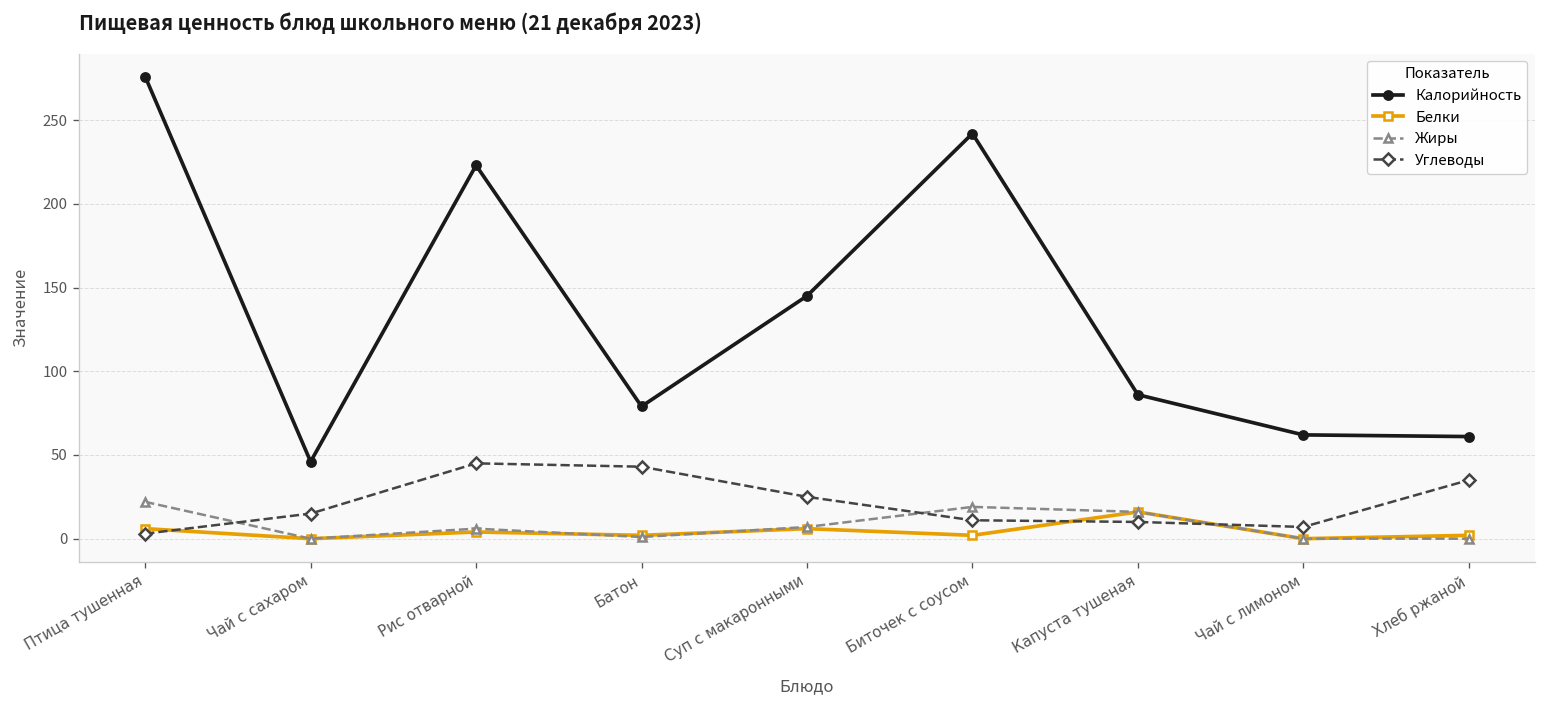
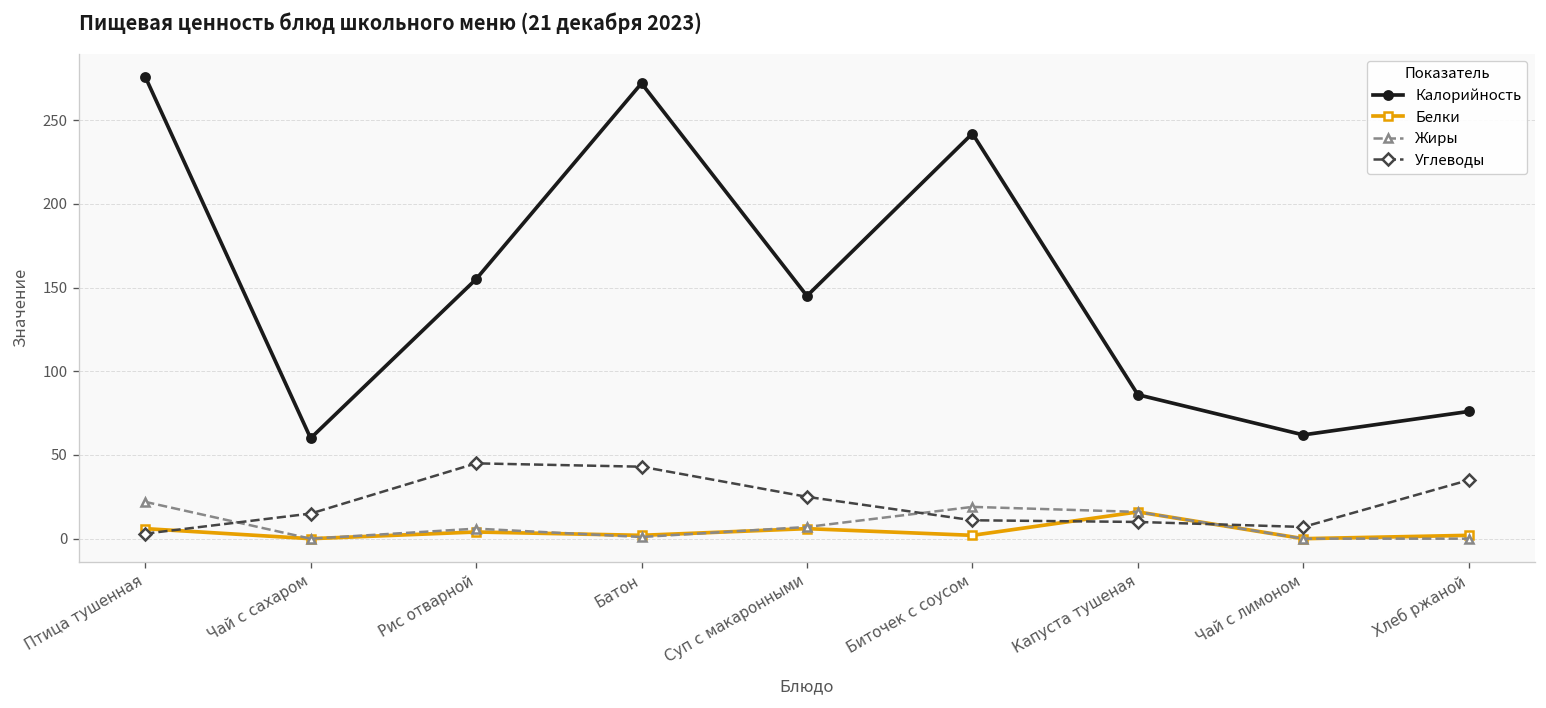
  {
    "Калорийность": {
      "Птица тушенная": 276,
-     "Чай с сахаром": 46,
-     "Рис отварной": 223,
-     "Батон": 79,
+     "Чай с сахаром": 60,
+     "Рис отварной": 155,
+     "Батон": 272,
      "Суп с макаронными": 145,
      "Биточек с соусом": 242,
      "Капуста тушеная": 86,
      "Чай с лимоном": 62,
-     "Хлеб ржаной": 61
+     "Хлеб ржаной": 76
    },
    "Белки": {
      "Птица тушенная": 6,
      "Рис отварной": 4,
      "Биточек с соусом": 2,
      "Хлеб ржаной": 2
    },
    "Жиры": {
      "Птица тушенная": 22,
      "Рис отварной": 6,
      "Биточек с соусом": 19,
      "Хлеб ржаной": 0
    },
    "Углеводы": {
      "Птица тушенная": 3,
      "Чай с сахаром": 15,
      "Рис отварной": 45,
      "Батон": 43,
      "Суп с макаронными": 25,
      "Биточек с соусом": 11,
      "Капуста тушеная": 10,
      "Чай с лимоном": 7,
      "Хлеб ржаной": 35
    }
  }
